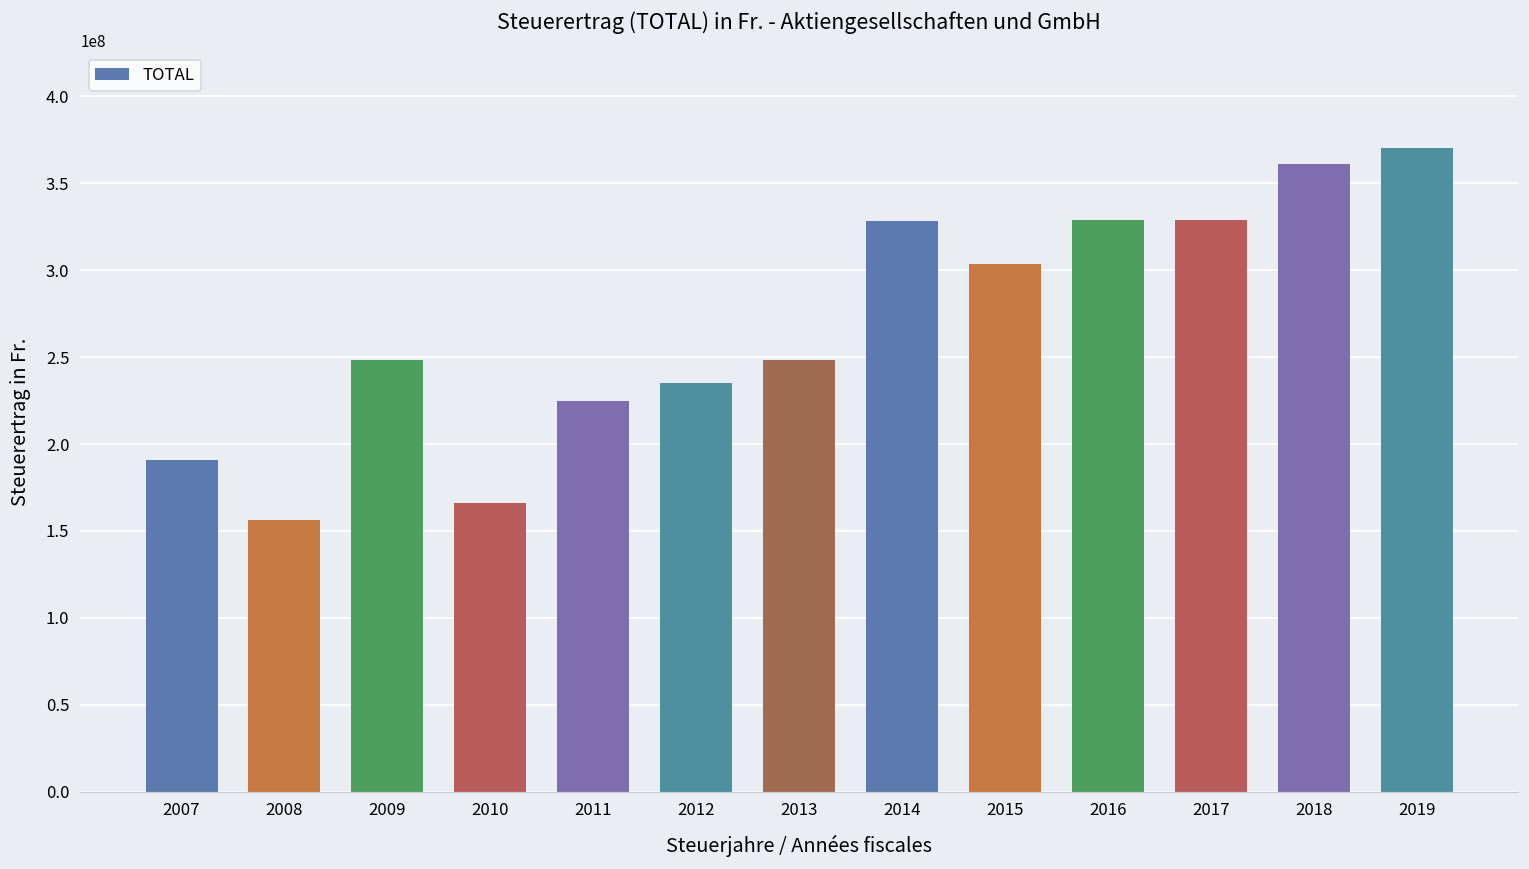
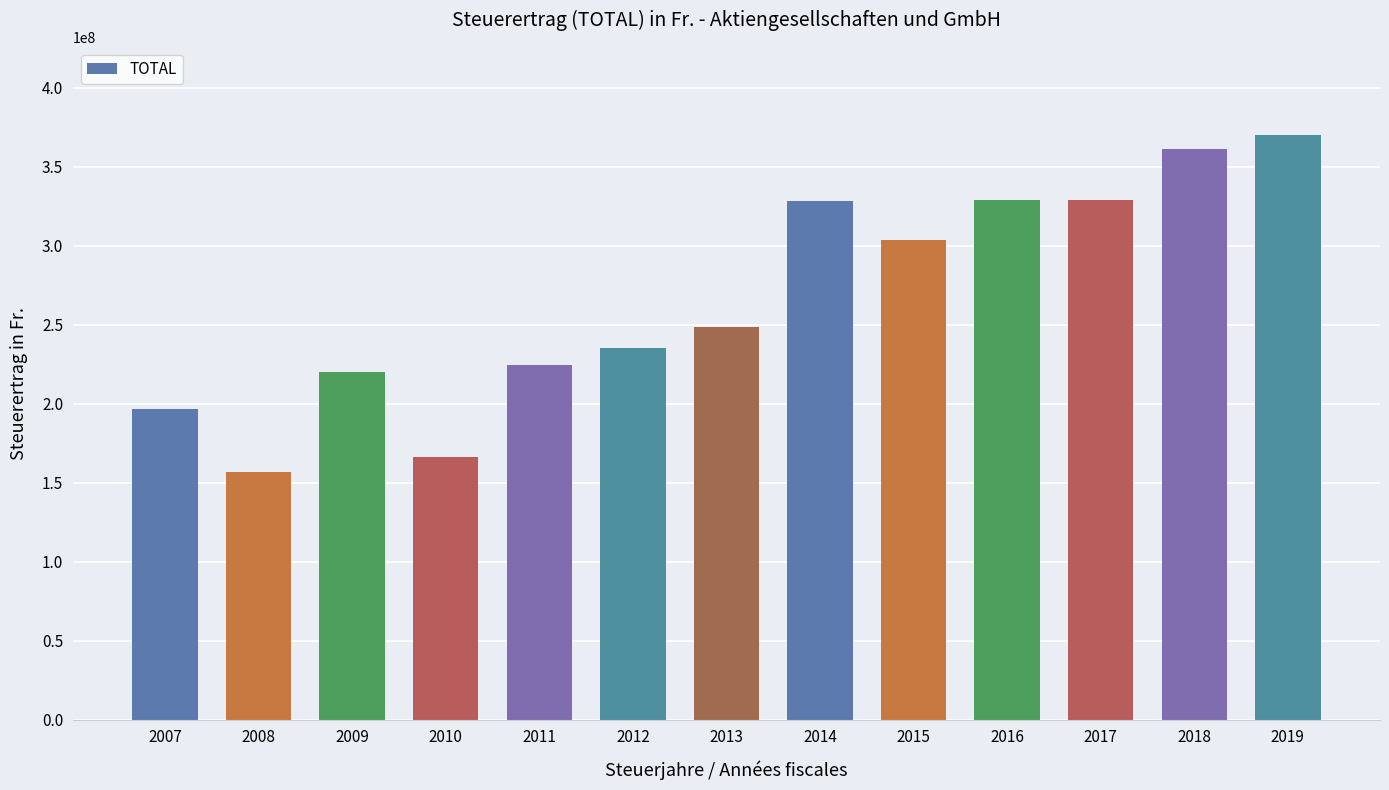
  {
-   "2007": 191000000,
+   "2007": 197000000,
    "2008": 157000000,
-   "2009": 248000000,
+   "2009": 220000000,
    "2010": 166000000,
    "2011": 225000000,
    "2012": 235000000,
    "2013": 249000000,
    "2014": 328000000,
    "2015": 304000000,
    "2016": 329000000,
    "2017": 329000000,
    "2018": 361000000,
    "2019": 370000000
  }
